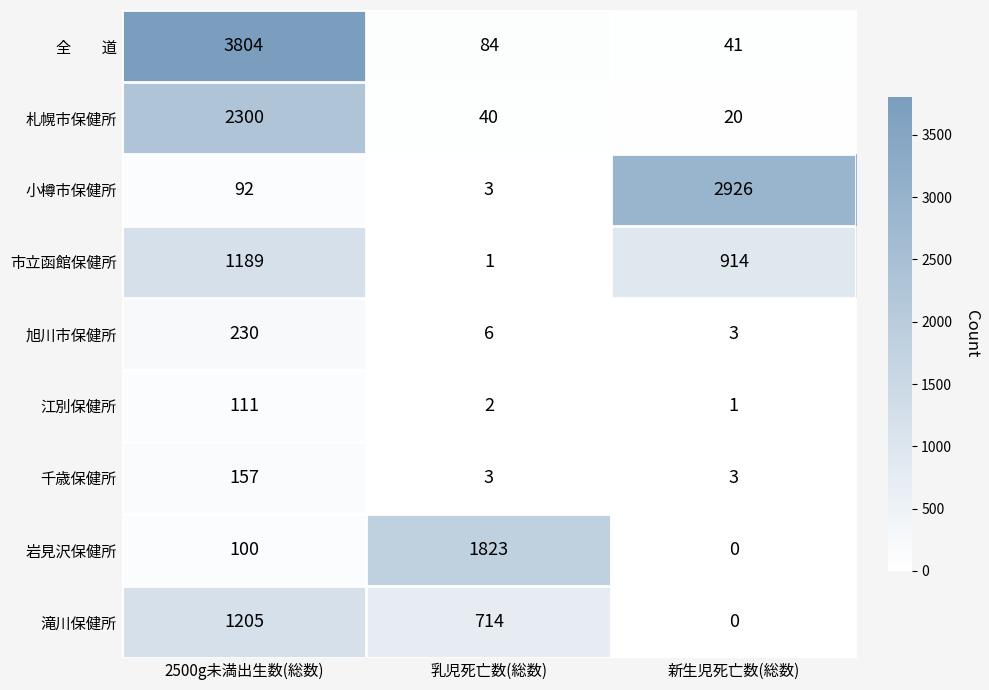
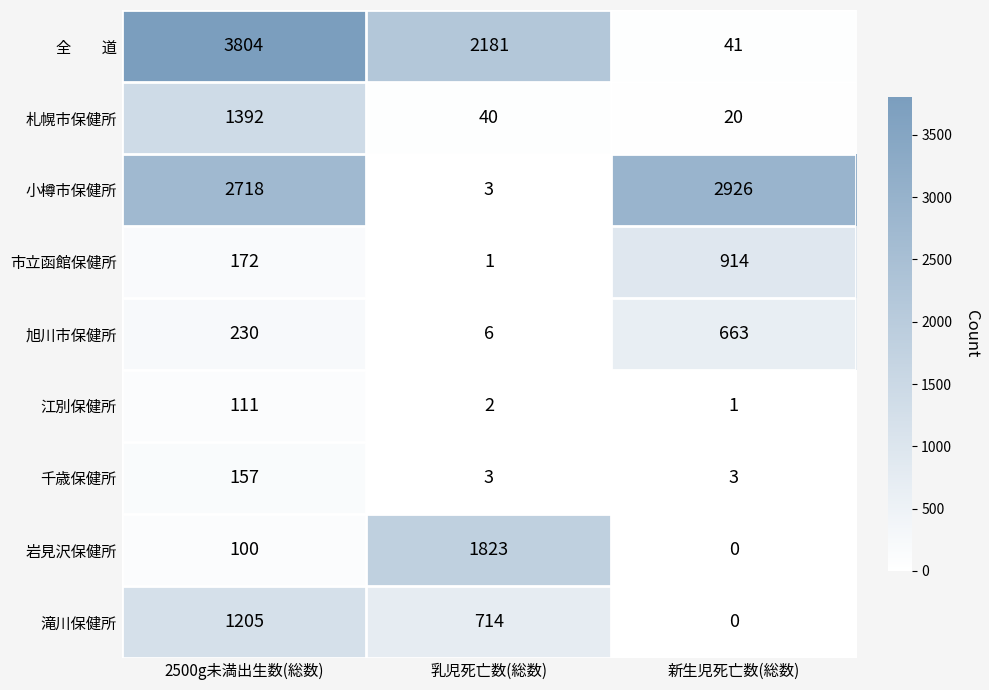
  {
    "全 道": {
      "2500g未満出生数(総数)": 3804,
-     "乳児死亡数(総数)": 84,
+     "乳児死亡数(総数)": 2181,
      "新生児死亡数(総数)": 41
    },
    "札幌市保健所": {
-     "2500g未満出生数(総数)": 2300,
+     "2500g未満出生数(総数)": 1392,
      "乳児死亡数(総数)": 40,
      "新生児死亡数(総数)": 20
    },
    "小樽市保健所": {
-     "2500g未満出生数(総数)": 92,
+     "2500g未満出生数(総数)": 2718,
      "乳児死亡数(総数)": 3,
      "新生児死亡数(総数)": 2926
    },
    "市立函館保健所": {
-     "2500g未満出生数(総数)": 1189,
+     "2500g未満出生数(総数)": 172,
      "乳児死亡数(総数)": 1,
      "新生児死亡数(総数)": 914
    },
    "旭川市保健所": {
      "2500g未満出生数(総数)": 230,
      "乳児死亡数(総数)": 6,
-     "新生児死亡数(総数)": 3
+     "新生児死亡数(総数)": 663
    },
    "江別保健所": {
      "2500g未満出生数(総数)": 111,
      "乳児死亡数(総数)": 2,
      "新生児死亡数(総数)": 1
    },
    "千歳保健所": {
      "2500g未満出生数(総数)": 157,
      "乳児死亡数(総数)": 3,
      "新生児死亡数(総数)": 3
    },
    "岩見沢保健所": {
      "2500g未満出生数(総数)": 100,
      "乳児死亡数(総数)": 1823,
      "新生児死亡数(総数)": 0
    },
    "滝川保健所": {
      "2500g未満出生数(総数)": 1205,
      "乳児死亡数(総数)": 714,
      "新生児死亡数(総数)": 0
    }
  }
